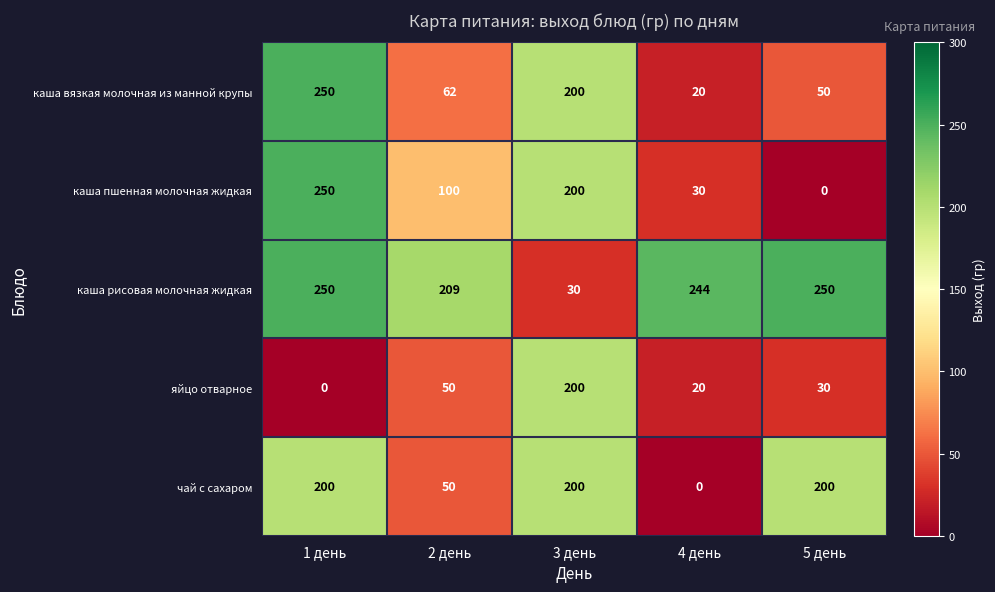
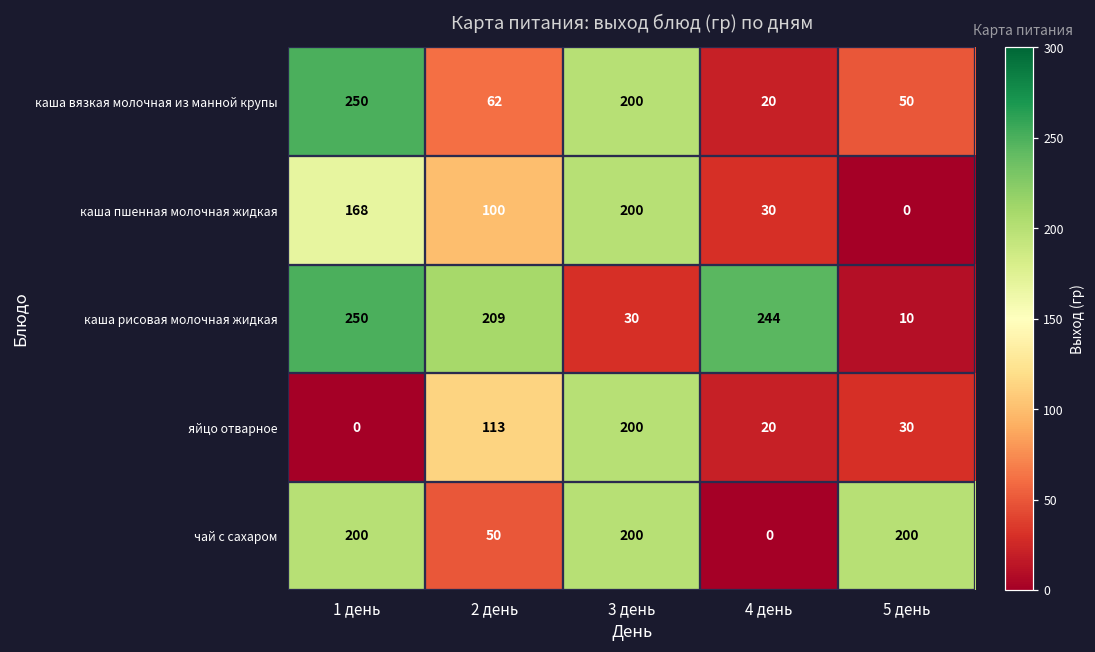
  {
    "каша вязкая молочная из манной крупы": {
      "1 день": 250,
      "2 день": 62,
      "3 день": 200,
      "4 день": 20,
      "5 день": 50
    },
    "каша пшенная молочная жидкая": {
-     "1 день": 250,
+     "1 день": 168,
      "2 день": 100,
      "3 день": 200,
      "4 день": 30,
      "5 день": 0
    },
    "каша рисовая молочная жидкая": {
      "1 день": 250,
      "2 день": 209,
      "3 день": 30,
      "4 день": 244,
-     "5 день": 250
+     "5 день": 10
    },
    "яйцо отварное": {
      "1 день": 0,
-     "2 день": 50,
+     "2 день": 113,
      "3 день": 200,
      "4 день": 20,
      "5 день": 30
    },
    "чай с сахаром": {
      "1 день": 200,
      "2 день": 50,
      "3 день": 200,
      "4 день": 0,
      "5 день": 200
    }
  }
